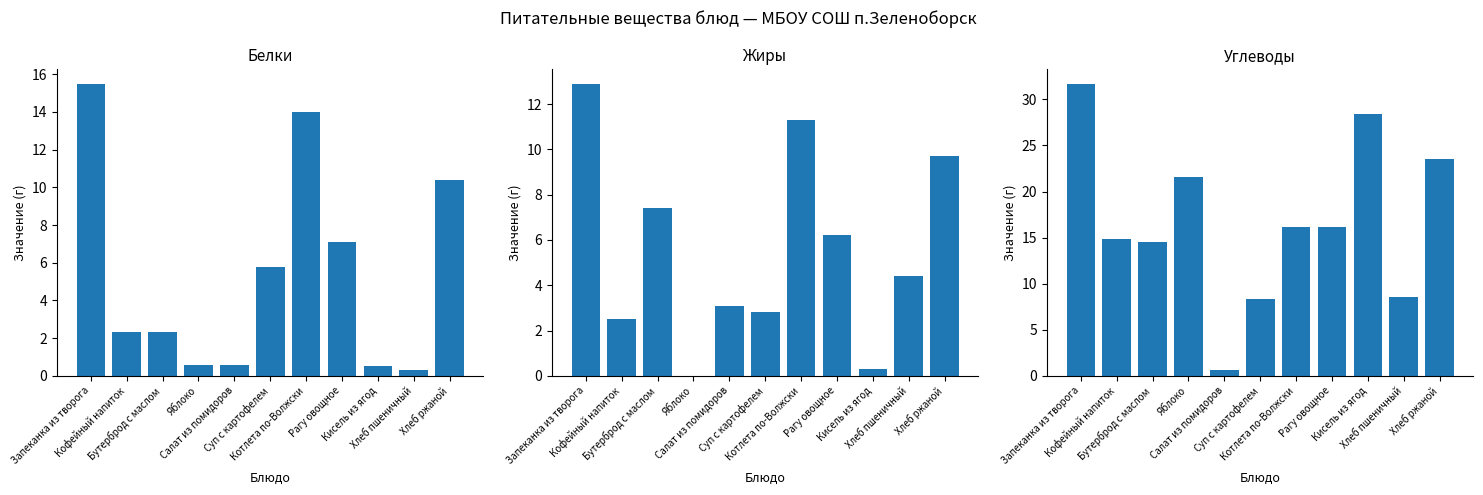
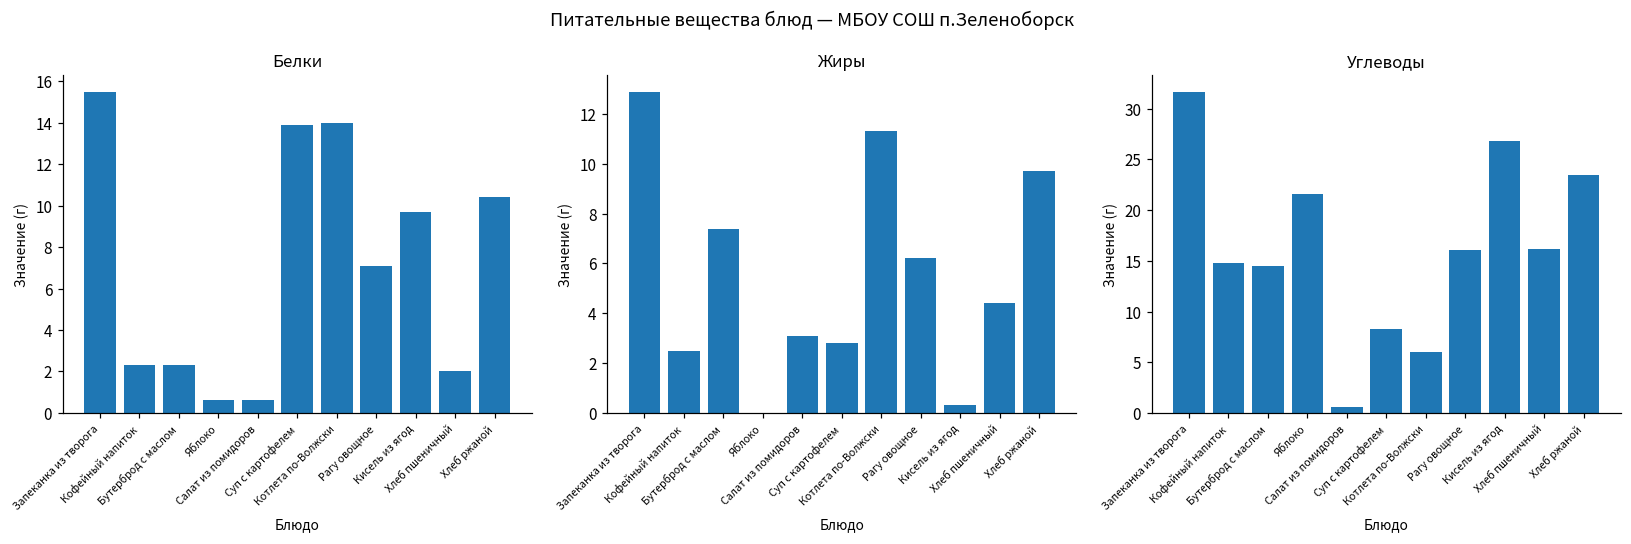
  {
    "Белки": {
      "Запеканка из творога": 15.5,
      "Кофейный напиток": 2.3,
      "Бутерброд с маслом": 2.3,
      "Яблоко": 0.6,
      "Салат из помидоров": 0.6,
-     "Суп с картофелем": 5.8,
+     "Суп с картофелем": 13.9,
      "Котлета по-Волжски": 14.0,
      "Рагу овощное": 7.1,
-     "Кисель из ягод": 0.5,
-     "Хлеб пшеничный": 0.3,
+     "Кисель из ягод": 9.7,
+     "Хлеб пшеничный": 2.0,
      "Хлеб ржаной": 10.4
    },
    "Жиры": {
      "Запеканка из творога": 12.9,
      "Кофейный напиток": 2.5,
      "Бутерброд с маслом": 7.4,
      "Яблоко": 0.0,
      "Салат из помидоров": 3.1,
      "Суп с картофелем": 2.8,
      "Котлета по-Волжски": 11.3,
      "Рагу овощное": 6.2,
      "Кисель из ягод": 0.3,
      "Хлеб пшеничный": 4.4,
      "Хлеб ржаной": 9.7
    },
    "Углеводы": {
      "Запеканка из творога": 32,
      "Кофейный напиток": 15,
      "Бутерброд с маслом": 15,
      "Яблоко": 22,
      "Салат из помидоров": 1,
      "Суп с картофелем": 8,
-     "Котлета по-Волжски": 16,
+     "Котлета по-Волжски": 6,
      "Рагу овощное": 16,
-     "Кисель из ягод": 28,
-     "Хлеб пшеничный": 9,
+     "Кисель из ягод": 27,
+     "Хлеб пшеничный": 16,
      "Хлеб ржаной": 24
    }
  }
